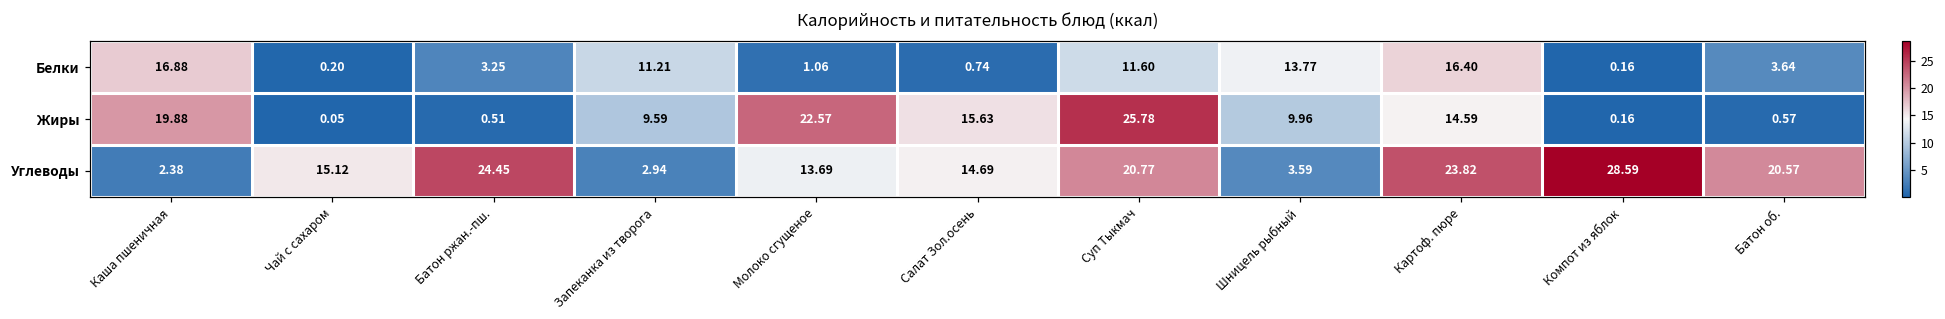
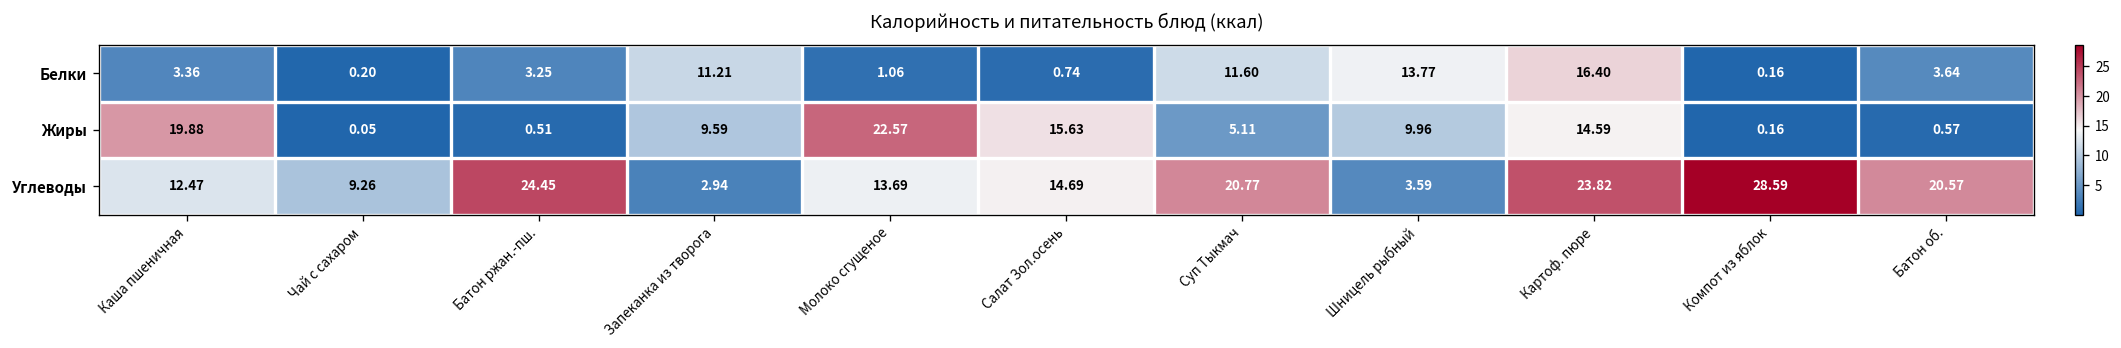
  {
    "Белки": {
-     "Каша пшеничная": 16.88,
+     "Каша пшеничная": 3.36,
      "Чай с сахаром": 0.20,
      "Батон ржан.-пш.": 3.25,
      "Запеканка из творога": 11.21,
      "Молоко сгущеное": 1.06,
      "Салат Зол.осень": 0.74,
      "Суп Тыкмач": 11.60,
      "Шницель рыбный": 13.77,
      "Картоф. пюре": 16.40,
      "Компот из яблок": 0.16,
      "Батон об.": 3.64
    },
    "Жиры": {
      "Каша пшеничная": 19.88,
      "Чай с сахаром": 0.05,
      "Батон ржан.-пш.": 0.51,
      "Запеканка из творога": 9.59,
      "Молоко сгущеное": 22.57,
      "Салат Зол.осень": 15.63,
-     "Суп Тыкмач": 25.78,
+     "Суп Тыкмач": 5.11,
      "Шницель рыбный": 9.96,
      "Картоф. пюре": 14.59,
      "Компот из яблок": 0.16,
      "Батон об.": 0.57
    },
    "Углеводы": {
-     "Каша пшеничная": 2.38,
-     "Чай с сахаром": 15.12,
+     "Каша пшеничная": 12.47,
+     "Чай с сахаром": 9.26,
      "Батон ржан.-пш.": 24.45,
      "Запеканка из творога": 2.94,
      "Молоко сгущеное": 13.69,
      "Салат Зол.осень": 14.69,
      "Суп Тыкмач": 20.77,
      "Шницель рыбный": 3.59,
      "Картоф. пюре": 23.82,
      "Компот из яблок": 28.59,
      "Батон об.": 20.57
    }
  }
